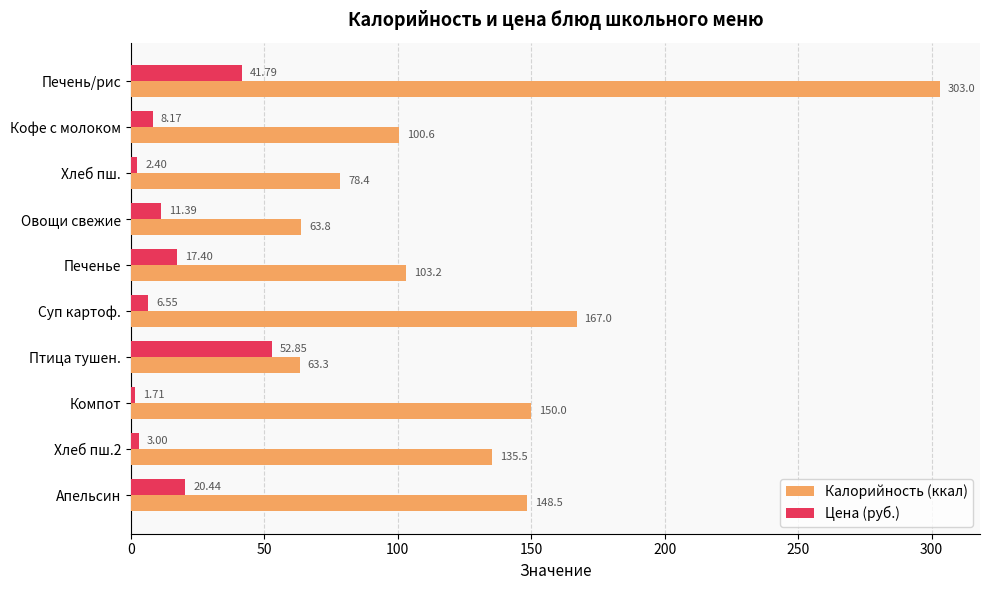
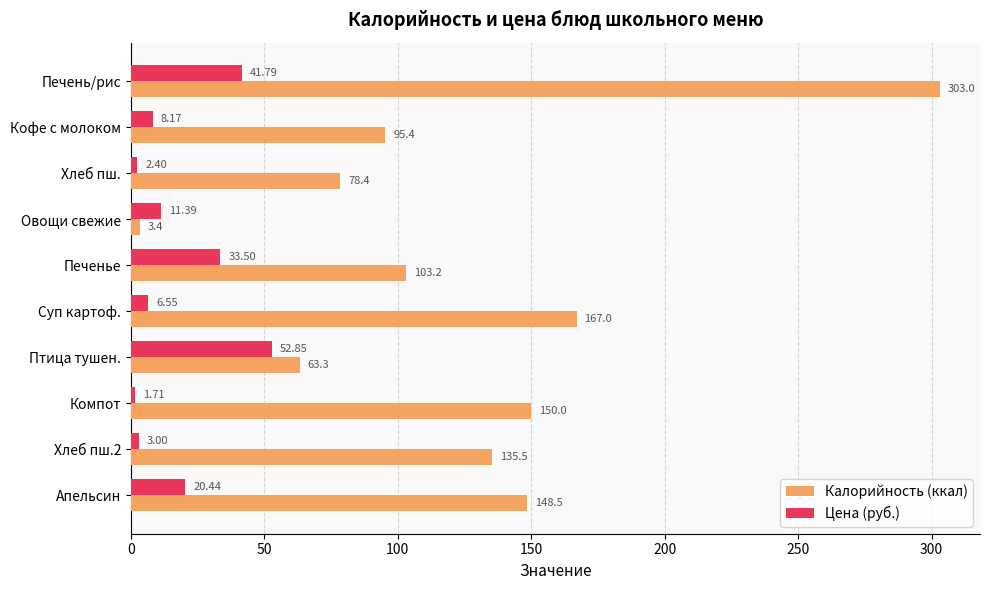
  {
    "Калорийность (ккал)": {
      "Печень/рис": 303.0,
-     "Кофе с молоком": 100.6,
+     "Кофе с молоком": 95.4,
      "Хлеб пш.": 78.4,
-     "Овощи свежие": 63.8,
+     "Овощи свежие": 3.4,
      "Печенье": 103.2,
      "Суп картоф.": 167.0,
      "Птица тушен.": 63.3,
      "Компот": 150.0,
      "Хлеб пш.2": 135.5,
      "Апельсин": 148.5
    },
    "Цена (руб.)": {
      "Печень/рис": 41.79,
      "Кофе с молоком": 8.17,
      "Хлеб пш.": 2.40,
      "Овощи свежие": 11.39,
-     "Печенье": 17.40,
+     "Печенье": 33.50,
      "Суп картоф.": 6.55,
      "Птица тушен.": 52.85,
      "Компот": 1.71,
      "Хлеб пш.2": 3.00,
      "Апельсин": 20.44
    }
  }
